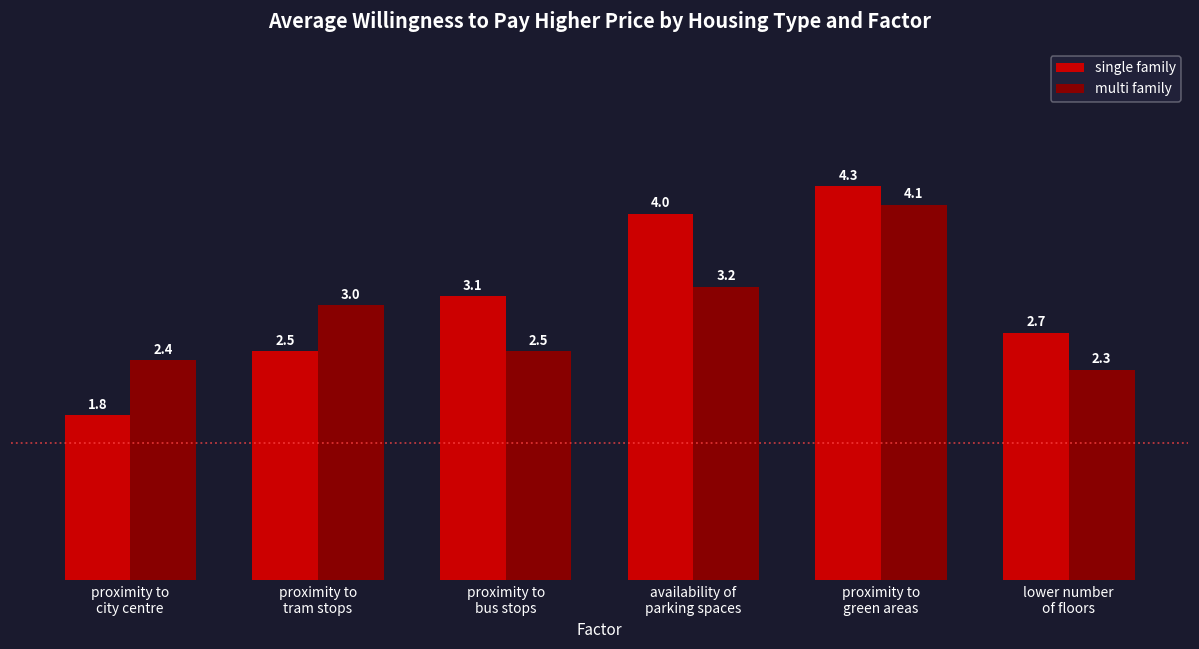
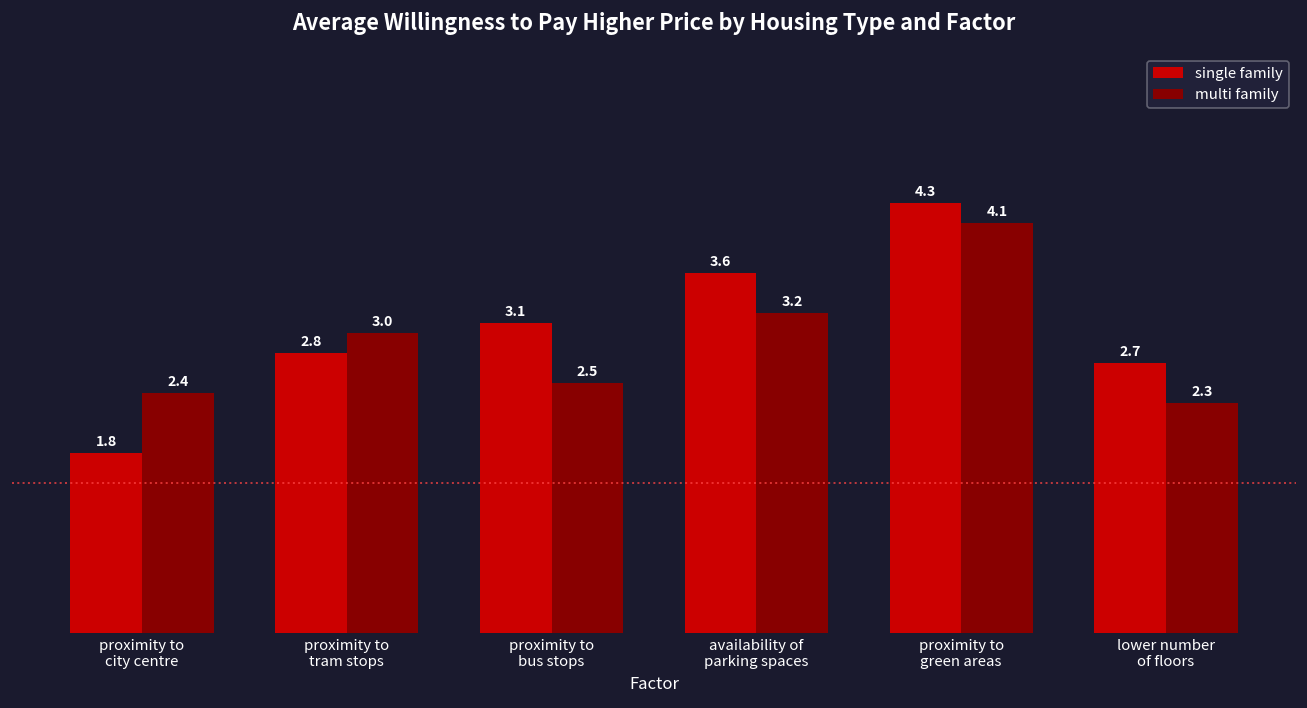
  {
    "single family": {
      "proximity to city centre": 1.8,
-     "proximity to tram stops": 2.5,
+     "proximity to tram stops": 2.8,
      "proximity to bus stops": 3.1,
-     "availability of parking spaces": 4.0,
+     "availability of parking spaces": 3.6,
      "proximity to green areas": 4.3,
      "lower number of floors": 2.7
    },
    "multi family": {
      "proximity to city centre": 2.4,
      "proximity to tram stops": 3.0,
      "proximity to bus stops": 2.5,
      "availability of parking spaces": 3.2,
      "proximity to green areas": 4.1,
      "lower number of floors": 2.3
    }
  }
